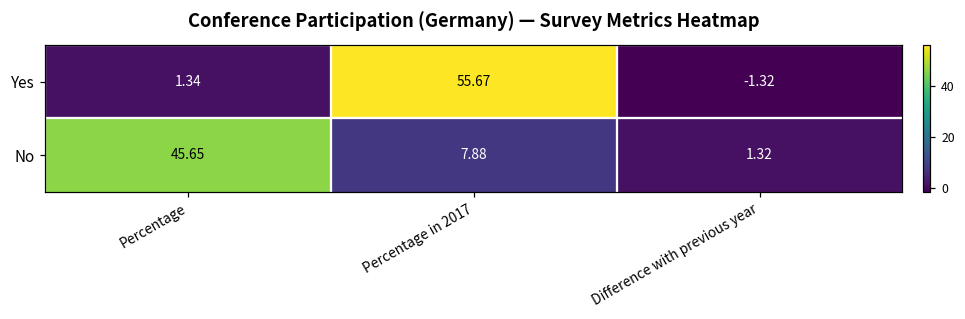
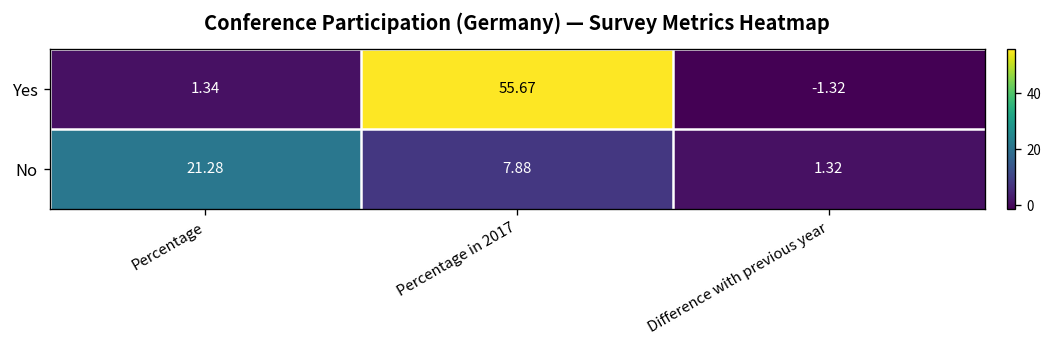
  {
    "Yes": {
      "Percentage": 1.34,
      "Percentage in 2017": 55.67,
      "Difference with previous year": -1.32
    },
    "No": {
-     "Percentage": 45.65,
+     "Percentage": 21.28,
      "Percentage in 2017": 7.88,
      "Difference with previous year": 1.32
    }
  }
